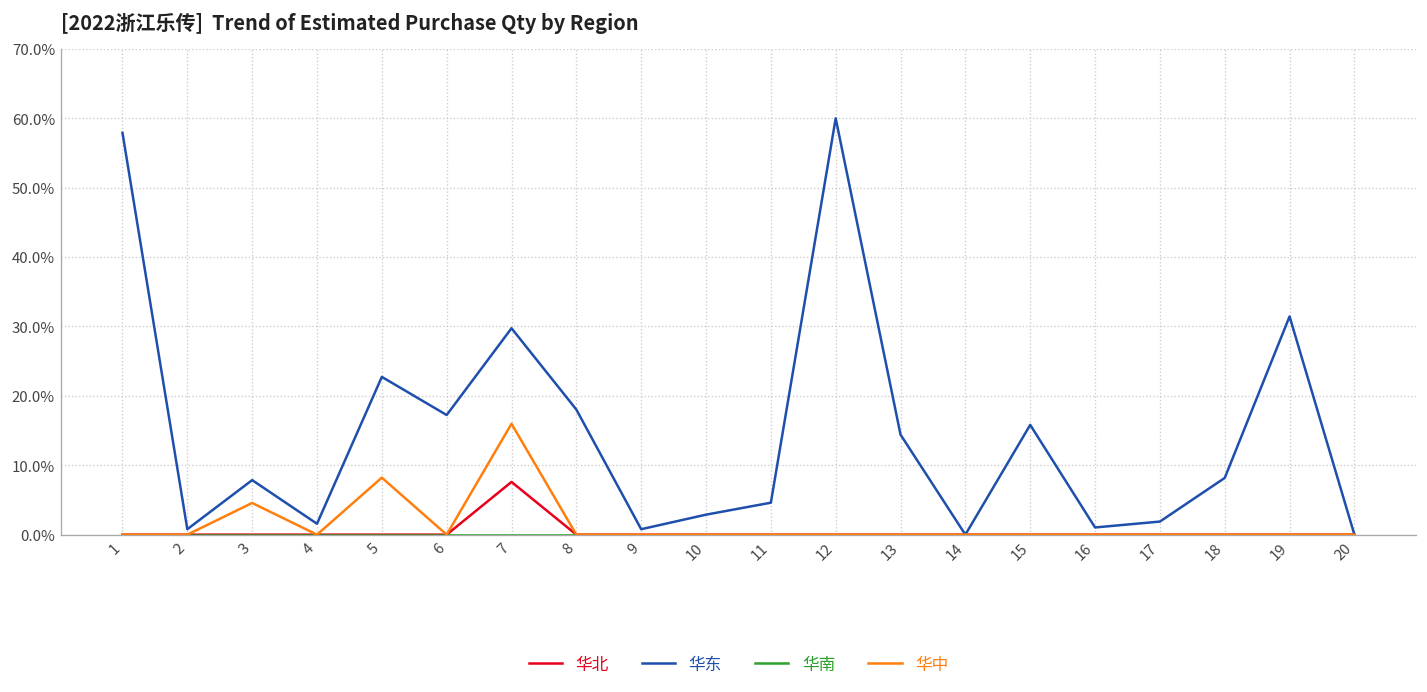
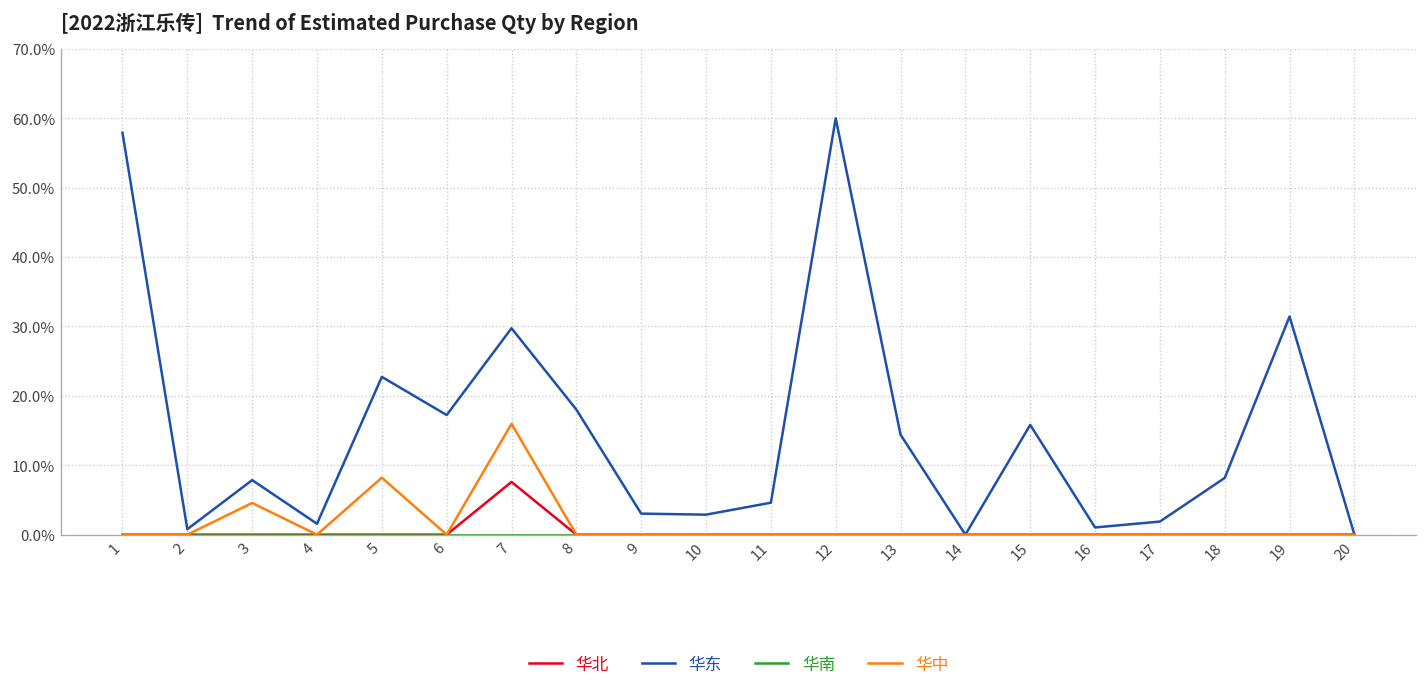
  {
    "华北": {
      "7": "8%"
    },
    "华东": {
      "1": "58%",
      "2": "1%",
      "3": "8%",
      "4": "2%",
      "5": "23%",
      "6": "17%",
      "7": "30%",
      "8": "18%",
-     "9": "1%",
+     "9": "3%",
      "10": "3%",
      "11": "5%",
      "12": "60%",
      "13": "14%",
      "15": "16%",
      "16": "1%",
      "17": "2%",
      "18": "8%",
      "19": "31%"
    },
    "华南": {
      "7": "0%"
    },
    "华中": {
      "3": "5%",
      "5": "8%",
      "7": "16%"
    }
  }
